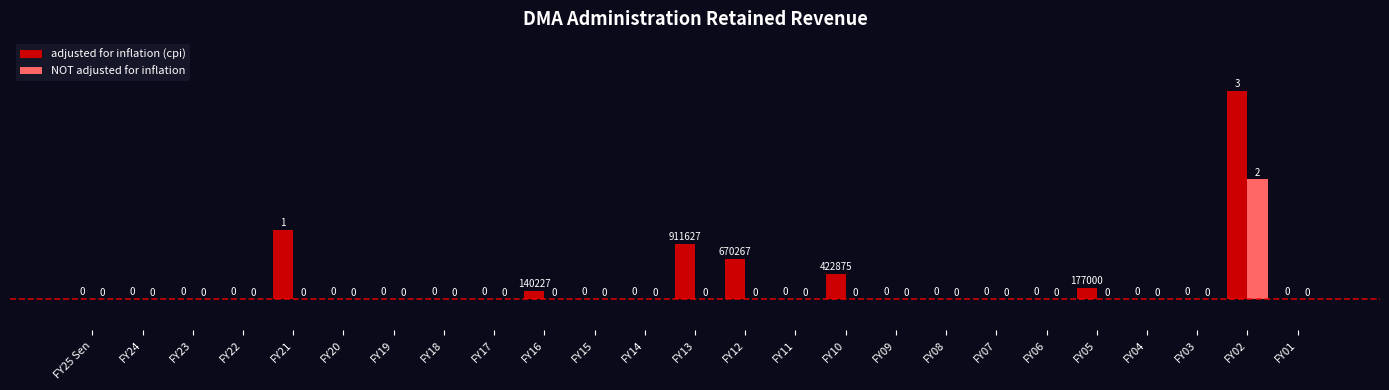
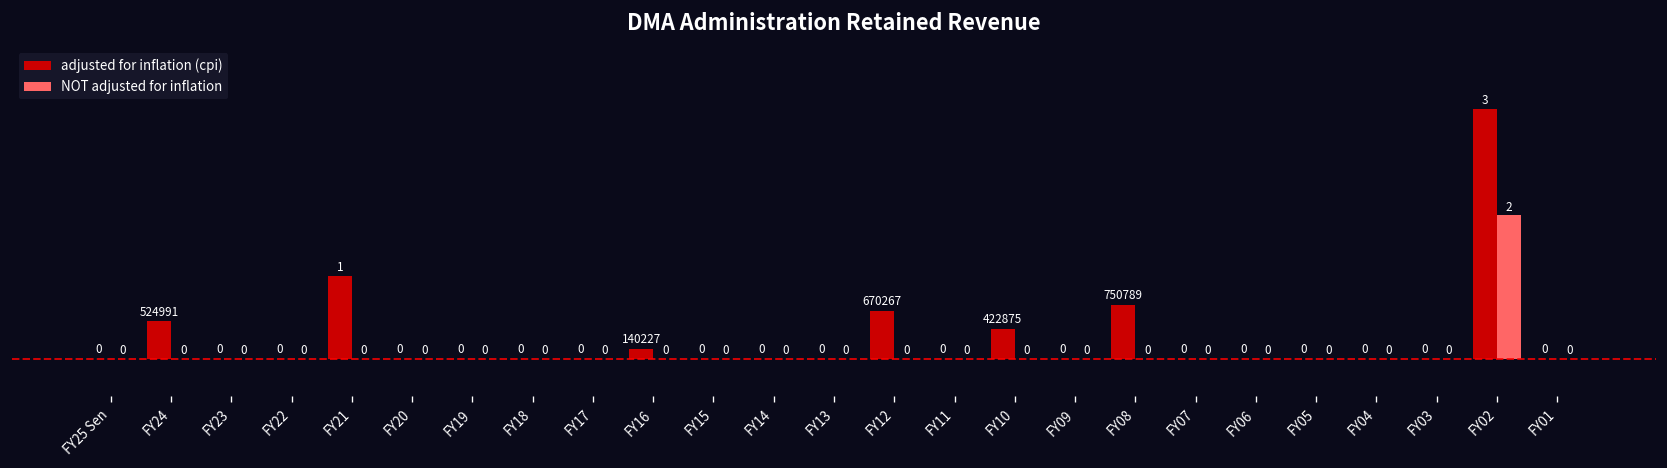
  {
    "adjusted for inflation (cpi)": {
      "FY25 Sen": 0,
-     "FY24": 0,
+     "FY24": 524991,
      "FY23": 0,
      "FY22": 0,
      "FY20": 0,
      "FY19": 0,
      "FY18": 0,
      "FY17": 0,
      "FY16": 140227,
      "FY15": 0,
      "FY14": 0,
-     "FY13": 911627,
+     "FY13": 0,
      "FY12": 670267,
      "FY11": 0,
      "FY10": 422875,
      "FY09": 0,
-     "FY08": 0,
+     "FY08": 750789,
      "FY07": 0,
      "FY06": 0,
-     "FY05": 177000,
+     "FY05": 0,
      "FY04": 0,
      "FY03": 0,
      "FY01": 0
    },
    "NOT adjusted for inflation": {
      "FY25 Sen": 0,
      "FY24": 0,
      "FY23": 0,
      "FY22": 0,
      "FY21": 0,
      "FY20": 0,
      "FY19": 0,
      "FY18": 0,
      "FY17": 0,
      "FY16": 0,
      "FY15": 0,
      "FY14": 0,
      "FY13": 0,
      "FY12": 0,
      "FY11": 0,
      "FY10": 0,
      "FY09": 0,
      "FY08": 0,
      "FY07": 0,
      "FY06": 0,
      "FY05": 0,
      "FY04": 0,
      "FY03": 0,
      "FY01": 0
    }
  }
